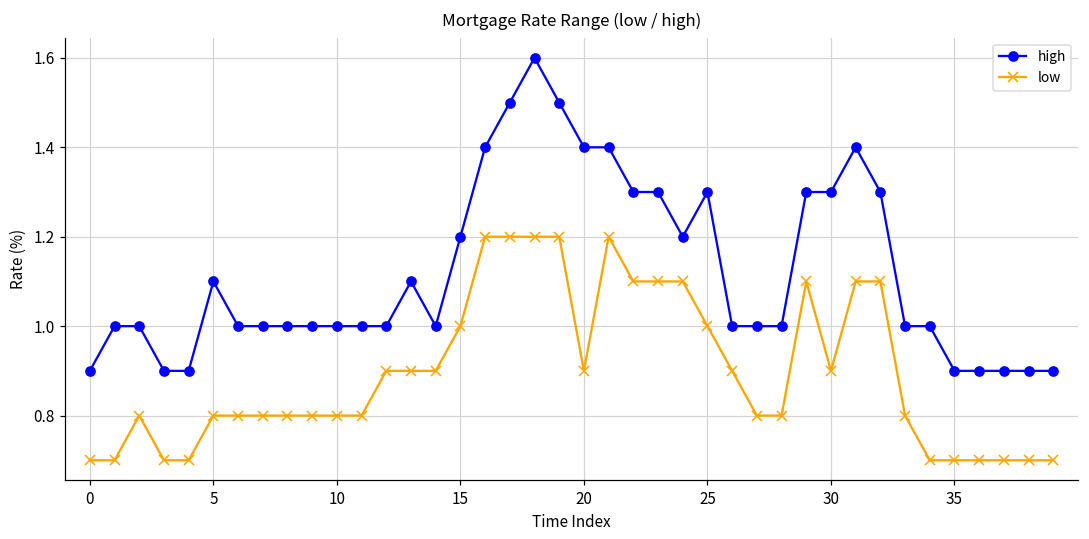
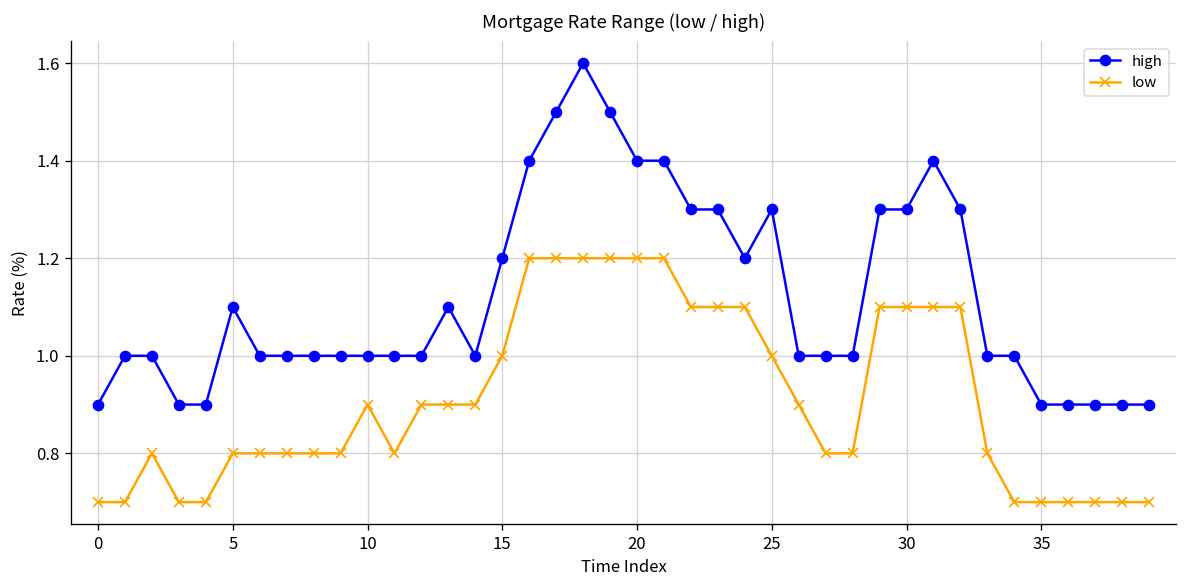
  {
    "high": {
      "0": 0.9,
      "5": 1.1,
      "10": 1.0,
      "15": 1.2,
      "20": 1.4,
      "25": 1.3,
      "30": 1.3,
      "35": 0.9
    },
    "low": {
      "0": 0.7,
      "5": 0.8,
-     "10": 0.8,
+     "10": 0.9,
      "15": 1.0,
-     "20": 0.9,
+     "20": 1.2,
      "25": 1.0,
-     "30": 0.9,
+     "30": 1.1,
      "35": 0.7
    }
  }
